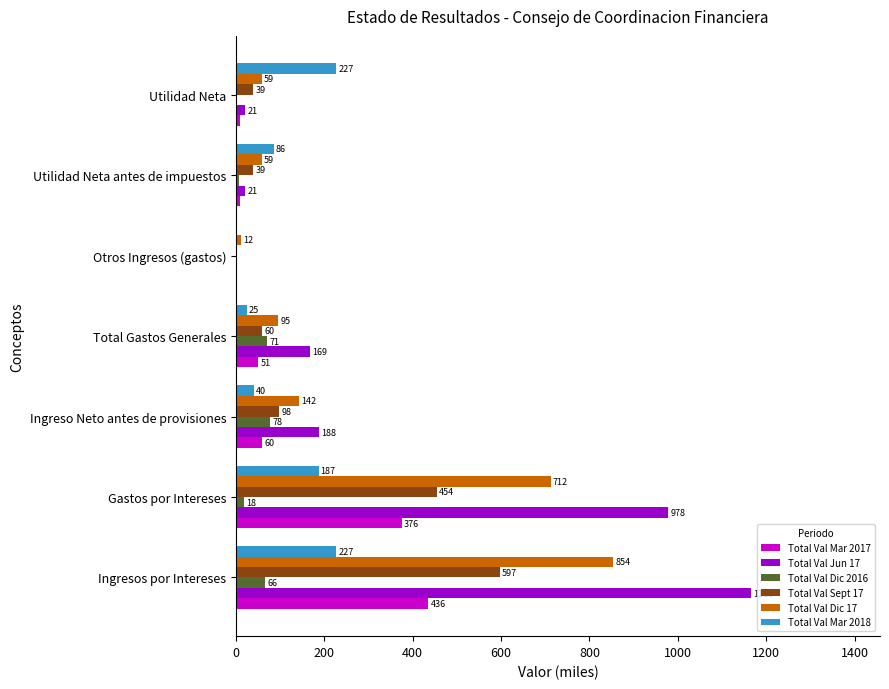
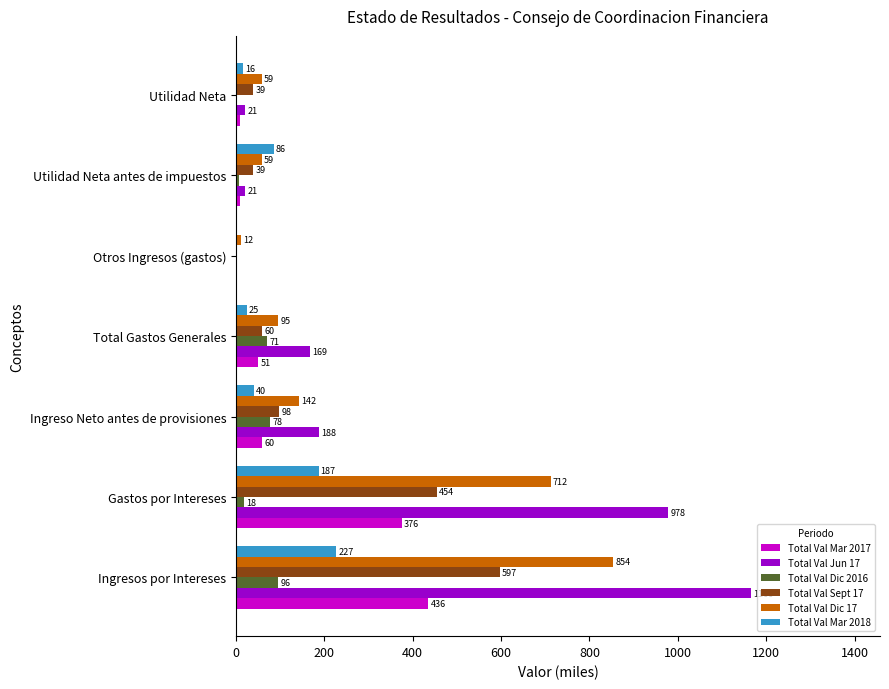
  {
    "Total Val Dic 2016": {
      "Total Gastos Generales": 71,
      "Ingreso Neto antes de provisiones": 78,
      "Gastos por Intereses": 18,
-     "Ingresos por Intereses": 66
+     "Ingresos por Intereses": 96
    },
    "Total Val Sept 17": {
      "Utilidad Neta": 39,
      "Utilidad Neta antes de impuestos": 39,
      "Total Gastos Generales": 60,
      "Ingreso Neto antes de provisiones": 98,
      "Gastos por Intereses": 454,
      "Ingresos por Intereses": 597
    },
    "Total Val Dic 17": {
      "Utilidad Neta": 59,
      "Utilidad Neta antes de impuestos": 59,
      "Otros Ingresos (gastos)": 12,
      "Total Gastos Generales": 95,
      "Ingreso Neto antes de provisiones": 142,
      "Gastos por Intereses": 712,
      "Ingresos por Intereses": 854
    },
    "Total Val Mar 2018": {
-     "Utilidad Neta": 227,
+     "Utilidad Neta": 16,
      "Utilidad Neta antes de impuestos": 86,
      "Total Gastos Generales": 25,
      "Ingreso Neto antes de provisiones": 40,
      "Gastos por Intereses": 187,
      "Ingresos por Intereses": 227
    }
  }
